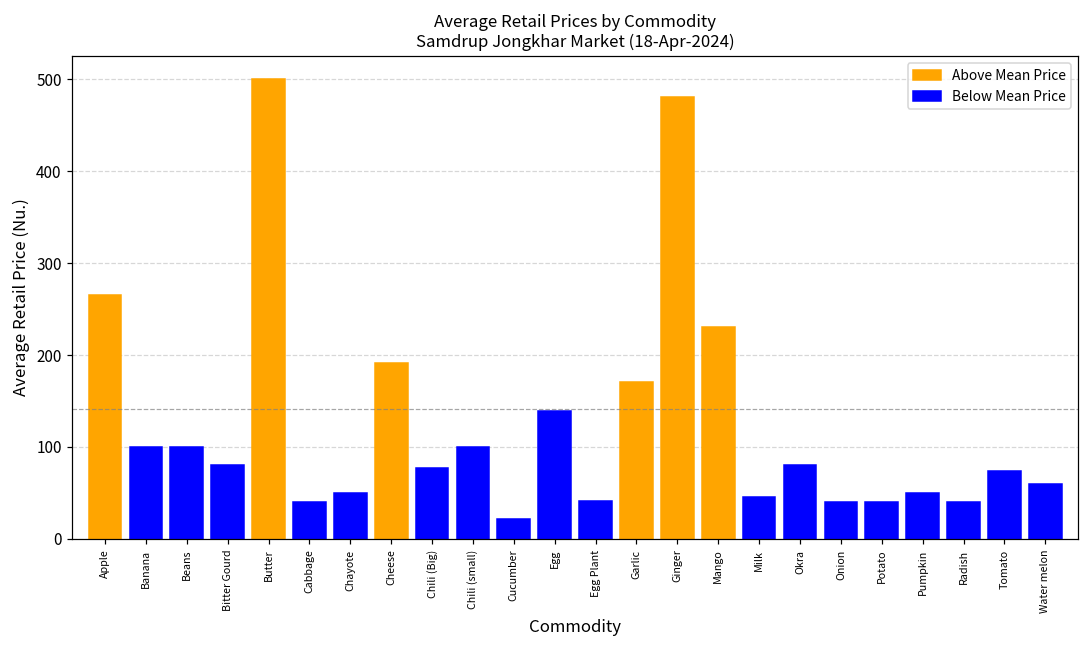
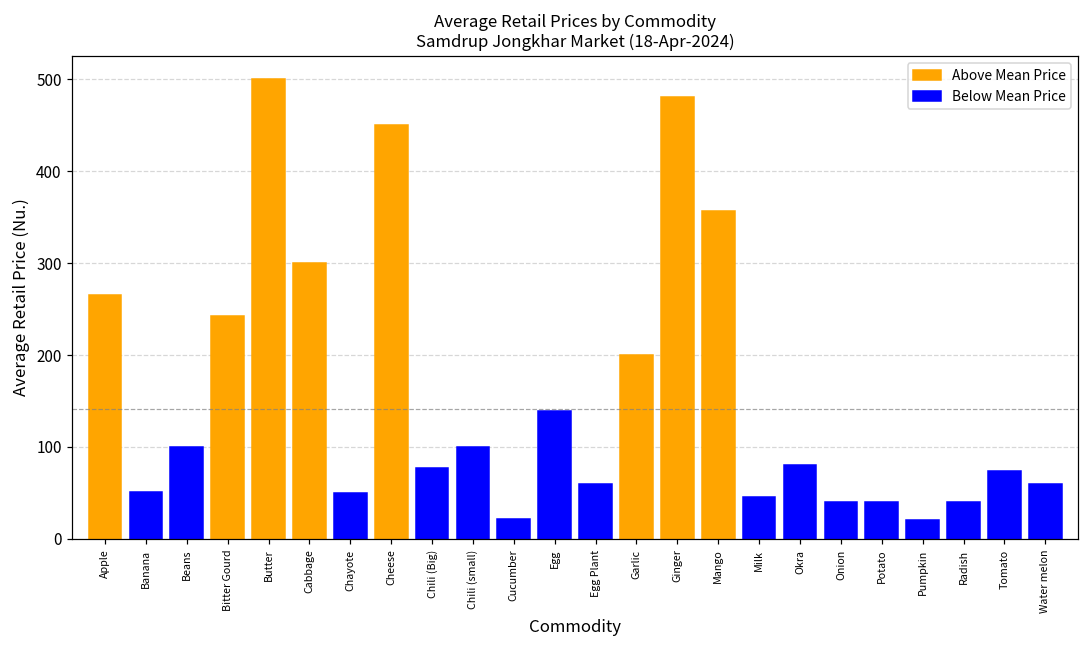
  {
    "Apple": 270,
-   "Banana": 100,
+   "Banana": 50,
    "Beans": 100,
-   "Bitter Gourd": 80,
+   "Bitter Gourd": 240,
    "Butter": 500,
-   "Cabbage": 40,
+   "Cabbage": 300,
    "Chayote": 50,
-   "Cheese": 190,
+   "Cheese": 450,
    "Chili (Big)": 80,
    "Chili (small)": 100,
    "Cucumber": 20,
    "Egg": 140,
-   "Egg Plant": 40,
-   "Garlic": 170,
+   "Egg Plant": 60,
+   "Garlic": 200,
    "Ginger": 480,
-   "Mango": 230,
+   "Mango": 360,
    "Milk": 50,
    "Okra": 80,
    "Onion": 40,
    "Potato": 40,
-   "Pumpkin": 50,
+   "Pumpkin": 20,
    "Radish": 40,
    "Tomato": 70,
    "Water melon": 60
  }
